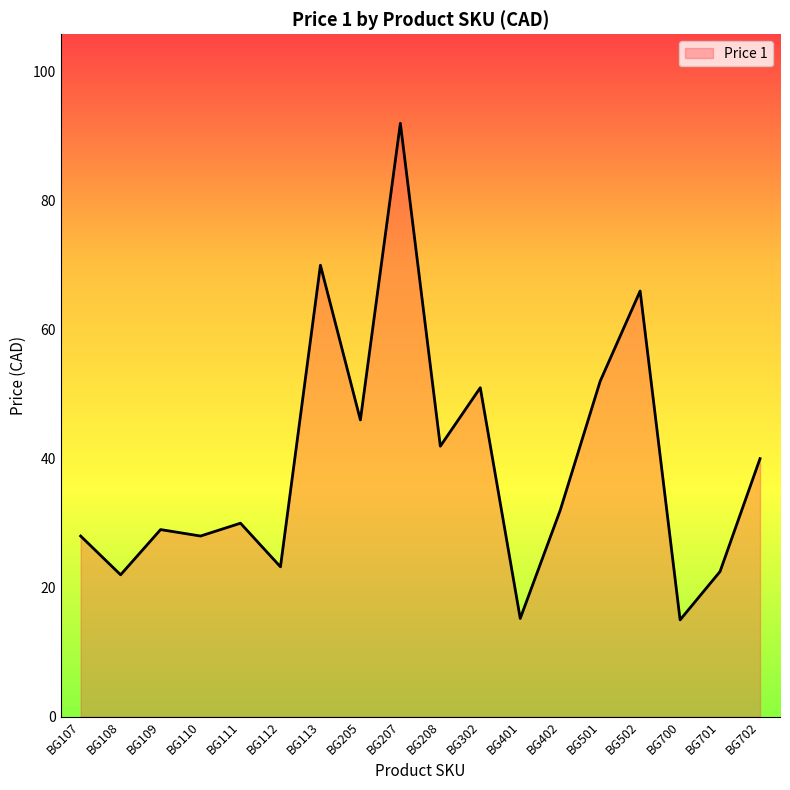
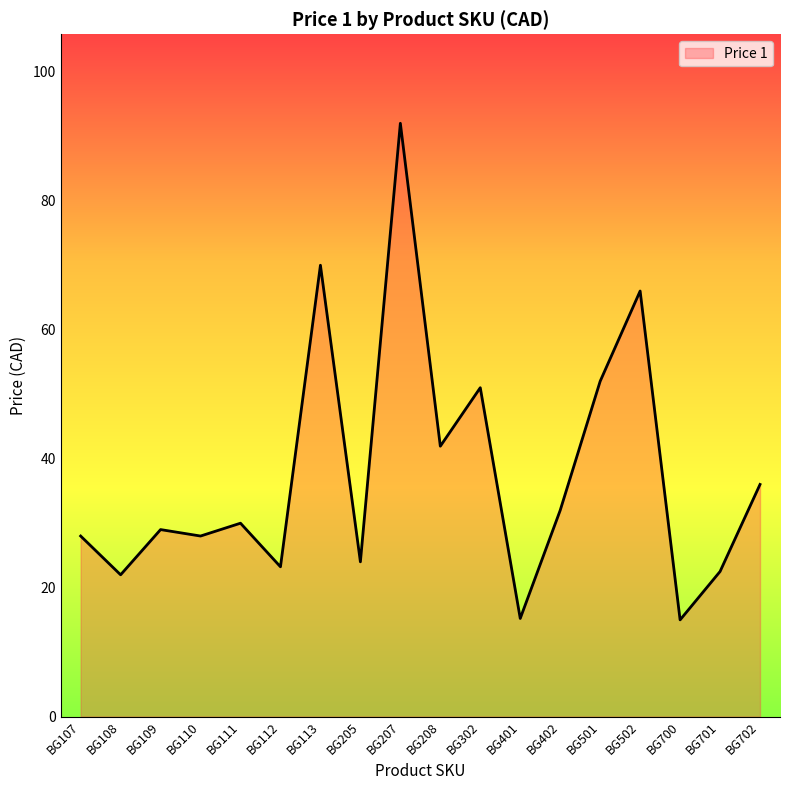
  {
    "BG107": 28,
    "BG108": 22,
    "BG109": 29,
    "BG110": 28,
    "BG111": 30,
    "BG112": 23,
    "BG113": 70,
-   "BG205": 46,
+   "BG205": 24,
    "BG207": 92,
    "BG208": 42,
    "BG302": 51,
    "BG401": 15,
    "BG402": 32,
    "BG501": 52,
    "BG502": 66,
    "BG700": 15,
    "BG701": 23,
-   "BG702": 40
+   "BG702": 36
  }
